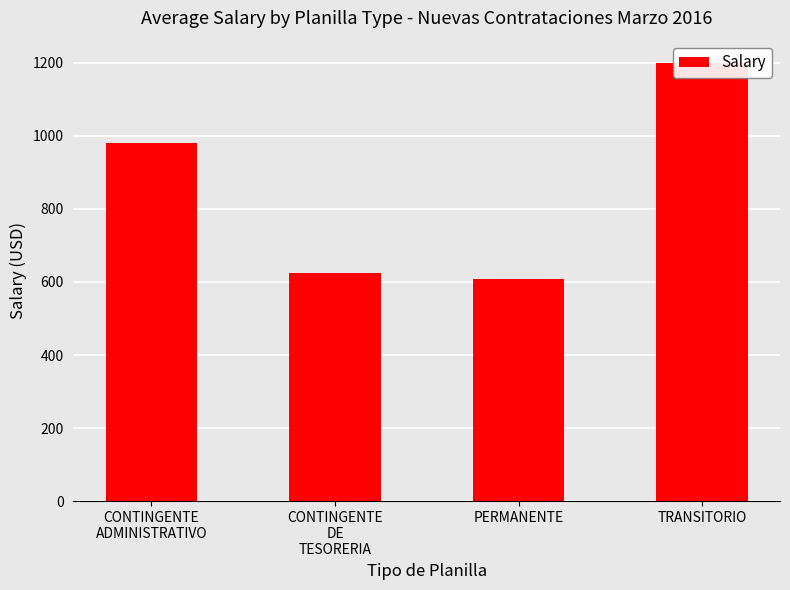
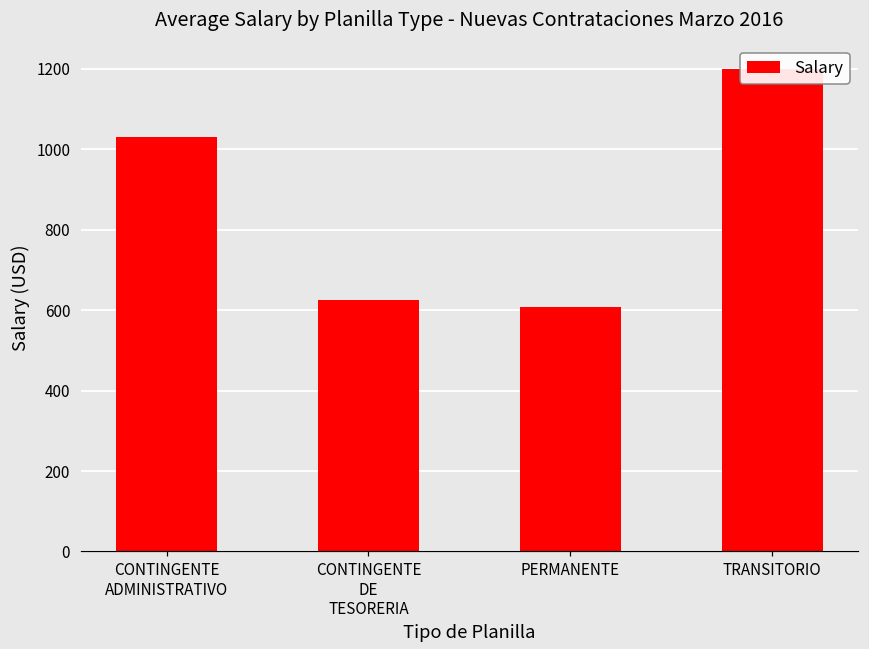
  {
-   "CONTINGENTE ADMINISTRATIVO": 980,
+   "CONTINGENTE ADMINISTRATIVO": 1030,
    "CONTINGENTE DE TESORERIA": 630,
    "PERMANENTE": 610
  }
